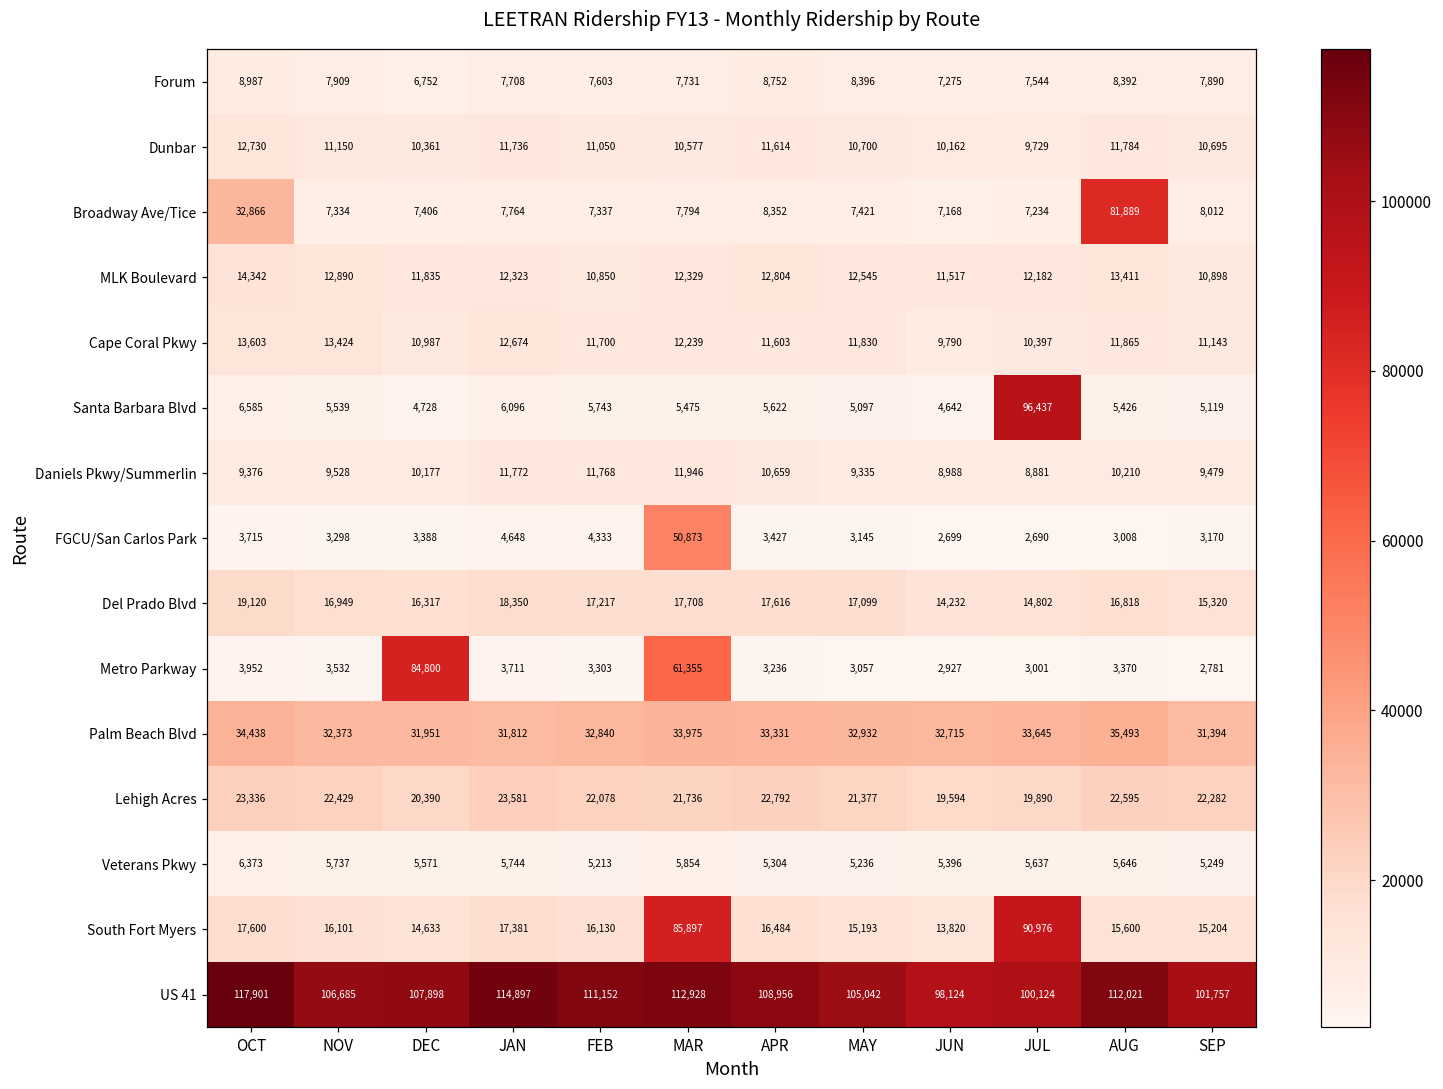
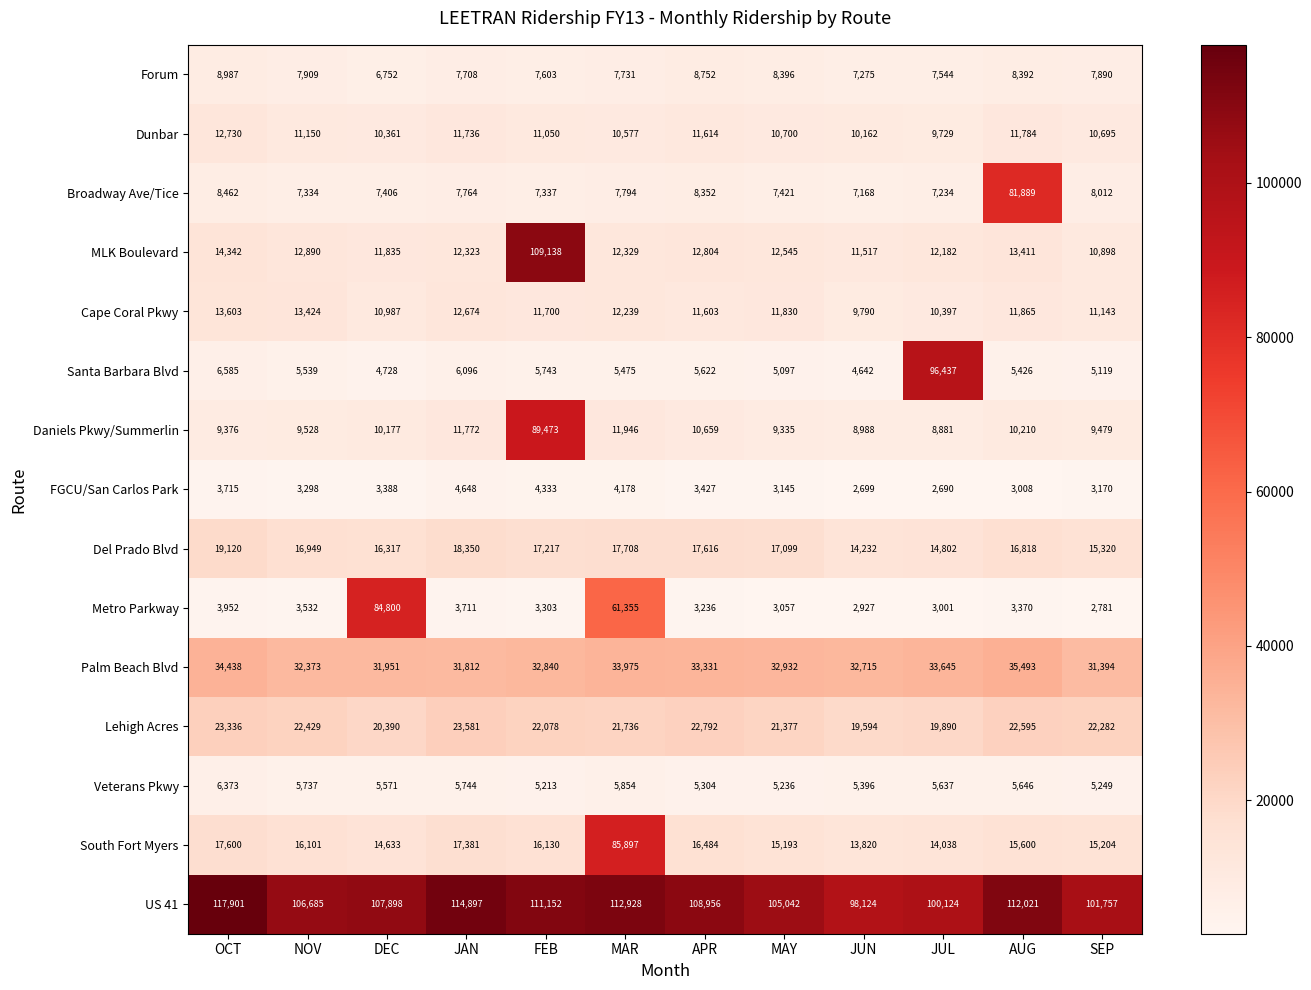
  {
    "Forum": {
      "OCT": "8,987",
      "NOV": "7,909",
      "DEC": "6,752",
      "JAN": "7,708",
      "FEB": "7,603",
      "MAR": "7,731",
      "APR": "8,752",
      "MAY": "8,396",
      "JUN": "7,275",
      "JUL": "7,544",
      "AUG": "8,392",
      "SEP": "7,890"
    },
    "Dunbar": {
      "OCT": "12,730",
      "NOV": "11,150",
      "DEC": "10,361",
      "JAN": "11,736",
      "FEB": "11,050",
      "MAR": "10,577",
      "APR": "11,614",
      "MAY": "10,700",
      "JUN": "10,162",
      "JUL": "9,729",
      "AUG": "11,784",
      "SEP": "10,695"
    },
    "Broadway Ave/Tice": {
-     "OCT": "32,866",
+     "OCT": "8,462",
      "NOV": "7,334",
      "DEC": "7,406",
      "JAN": "7,764",
      "FEB": "7,337",
      "MAR": "7,794",
      "APR": "8,352",
      "MAY": "7,421",
      "JUN": "7,168",
      "JUL": "7,234",
      "AUG": "81,889",
      "SEP": "8,012"
    },
    "MLK Boulevard": {
      "OCT": "14,342",
      "NOV": "12,890",
      "DEC": "11,835",
      "JAN": "12,323",
-     "FEB": "10,850",
+     "FEB": "109,138",
      "MAR": "12,329",
      "APR": "12,804",
      "MAY": "12,545",
      "JUN": "11,517",
      "JUL": "12,182",
      "AUG": "13,411",
      "SEP": "10,898"
    },
    "Cape Coral Pkwy": {
      "OCT": "13,603",
      "NOV": "13,424",
      "DEC": "10,987",
      "JAN": "12,674",
      "FEB": "11,700",
      "MAR": "12,239",
      "APR": "11,603",
      "MAY": "11,830",
      "JUN": "9,790",
      "JUL": "10,397",
      "AUG": "11,865",
      "SEP": "11,143"
    },
    "Santa Barbara Blvd": {
      "OCT": "6,585",
      "NOV": "5,539",
      "DEC": "4,728",
      "JAN": "6,096",
      "FEB": "5,743",
      "MAR": "5,475",
      "APR": "5,622",
      "MAY": "5,097",
      "JUN": "4,642",
      "JUL": "96,437",
      "AUG": "5,426",
      "SEP": "5,119"
    },
    "Daniels Pkwy/Summerlin": {
      "OCT": "9,376",
      "NOV": "9,528",
      "DEC": "10,177",
      "JAN": "11,772",
-     "FEB": "11,768",
+     "FEB": "89,473",
      "MAR": "11,946",
      "APR": "10,659",
      "MAY": "9,335",
      "JUN": "8,988",
      "JUL": "8,881",
      "AUG": "10,210",
      "SEP": "9,479"
    },
    "FGCU/San Carlos Park": {
      "OCT": "3,715",
      "NOV": "3,298",
      "DEC": "3,388",
      "JAN": "4,648",
      "FEB": "4,333",
-     "MAR": "50,873",
+     "MAR": "4,178",
      "APR": "3,427",
      "MAY": "3,145",
      "JUN": "2,699",
      "JUL": "2,690",
      "AUG": "3,008",
      "SEP": "3,170"
    },
    "Del Prado Blvd": {
      "OCT": "19,120",
      "NOV": "16,949",
      "DEC": "16,317",
      "JAN": "18,350",
      "FEB": "17,217",
      "MAR": "17,708",
      "APR": "17,616",
      "MAY": "17,099",
      "JUN": "14,232",
      "JUL": "14,802",
      "AUG": "16,818",
      "SEP": "15,320"
    },
    "Metro Parkway": {
      "OCT": "3,952",
      "NOV": "3,532",
      "DEC": "84,800",
      "JAN": "3,711",
      "FEB": "3,303",
      "MAR": "61,355",
      "APR": "3,236",
      "MAY": "3,057",
      "JUN": "2,927",
      "JUL": "3,001",
      "AUG": "3,370",
      "SEP": "2,781"
    },
    "Palm Beach Blvd": {
      "OCT": "34,438",
      "NOV": "32,373",
      "DEC": "31,951",
      "JAN": "31,812",
      "FEB": "32,840",
      "MAR": "33,975",
      "APR": "33,331",
      "MAY": "32,932",
      "JUN": "32,715",
      "JUL": "33,645",
      "AUG": "35,493",
      "SEP": "31,394"
    },
    "Lehigh Acres": {
      "OCT": "23,336",
      "NOV": "22,429",
      "DEC": "20,390",
      "JAN": "23,581",
      "FEB": "22,078",
      "MAR": "21,736",
      "APR": "22,792",
      "MAY": "21,377",
      "JUN": "19,594",
      "JUL": "19,890",
      "AUG": "22,595",
      "SEP": "22,282"
    },
    "Veterans Pkwy": {
      "OCT": "6,373",
      "NOV": "5,737",
      "DEC": "5,571",
      "JAN": "5,744",
      "FEB": "5,213",
      "MAR": "5,854",
      "APR": "5,304",
      "MAY": "5,236",
      "JUN": "5,396",
      "JUL": "5,637",
      "AUG": "5,646",
      "SEP": "5,249"
    },
    "South Fort Myers": {
      "OCT": "17,600",
      "NOV": "16,101",
      "DEC": "14,633",
      "JAN": "17,381",
      "FEB": "16,130",
      "MAR": "85,897",
      "APR": "16,484",
      "MAY": "15,193",
      "JUN": "13,820",
-     "JUL": "90,976",
+     "JUL": "14,038",
      "AUG": "15,600",
      "SEP": "15,204"
    },
    "US 41": {
      "OCT": "117,901",
      "NOV": "106,685",
      "DEC": "107,898",
      "JAN": "114,897",
      "FEB": "111,152",
      "MAR": "112,928",
      "APR": "108,956",
      "MAY": "105,042",
      "JUN": "98,124",
      "JUL": "100,124",
      "AUG": "112,021",
      "SEP": "101,757"
    }
  }
